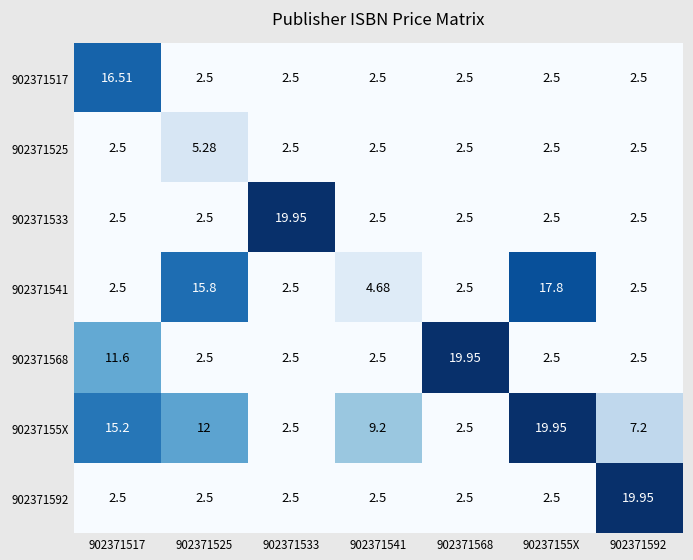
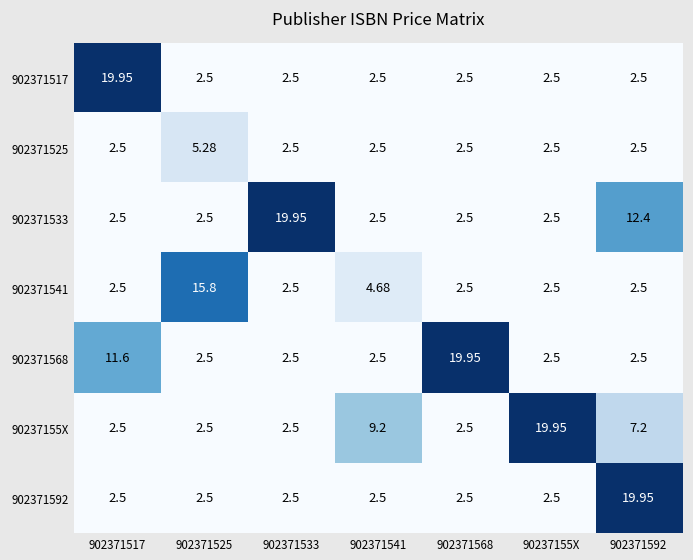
  {
    "902371517": {
-     "902371517": 16.51,
+     "902371517": 19.95,
      "902371525": 2.5,
      "902371533": 2.5,
      "902371541": 2.5,
      "902371568": 2.5,
      "90237155X": 2.5,
      "902371592": 2.5
    },
    "902371525": {
      "902371517": 2.5,
      "902371525": 5.28,
      "902371533": 2.5,
      "902371541": 2.5,
      "902371568": 2.5,
      "90237155X": 2.5,
      "902371592": 2.5
    },
    "902371533": {
      "902371517": 2.5,
      "902371525": 2.5,
      "902371533": 19.95,
      "902371541": 2.5,
      "902371568": 2.5,
      "90237155X": 2.5,
-     "902371592": 2.5
+     "902371592": 12.4
    },
    "902371541": {
      "902371517": 2.5,
      "902371525": 15.8,
      "902371533": 2.5,
      "902371541": 4.68,
      "902371568": 2.5,
-     "90237155X": 17.8,
+     "90237155X": 2.5,
      "902371592": 2.5
    },
    "902371568": {
      "902371517": 11.6,
      "902371525": 2.5,
      "902371533": 2.5,
      "902371541": 2.5,
      "902371568": 19.95,
      "90237155X": 2.5,
      "902371592": 2.5
    },
    "90237155X": {
-     "902371517": 15.2,
-     "902371525": 12,
+     "902371517": 2.5,
+     "902371525": 2.5,
      "902371533": 2.5,
      "902371541": 9.2,
      "902371568": 2.5,
      "90237155X": 19.95,
      "902371592": 7.2
    },
    "902371592": {
      "902371517": 2.5,
      "902371525": 2.5,
      "902371533": 2.5,
      "902371541": 2.5,
      "902371568": 2.5,
      "90237155X": 2.5,
      "902371592": 19.95
    }
  }
